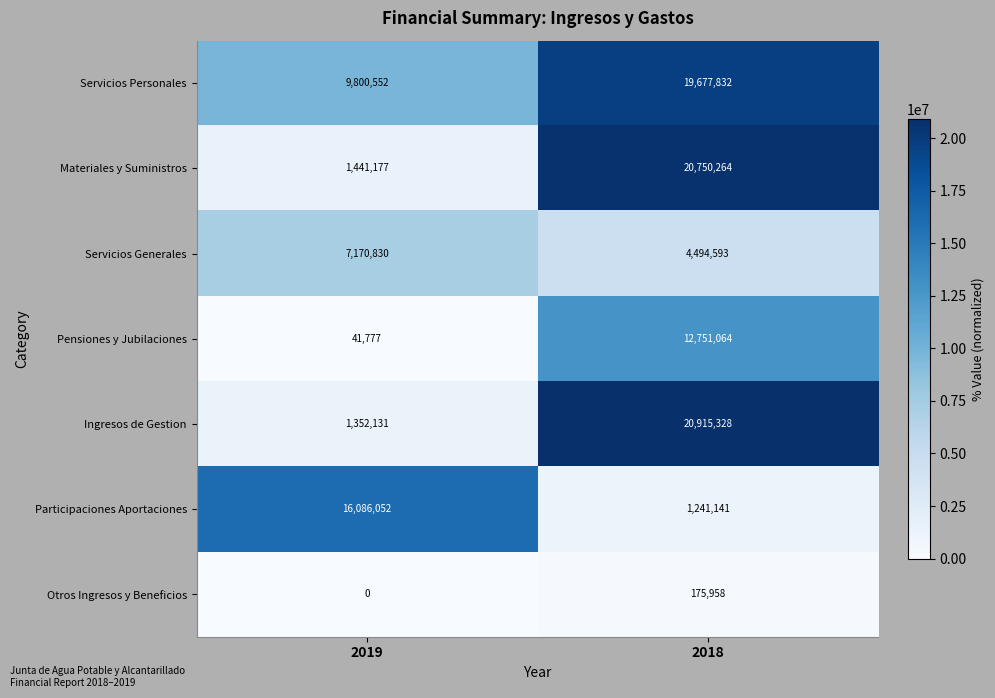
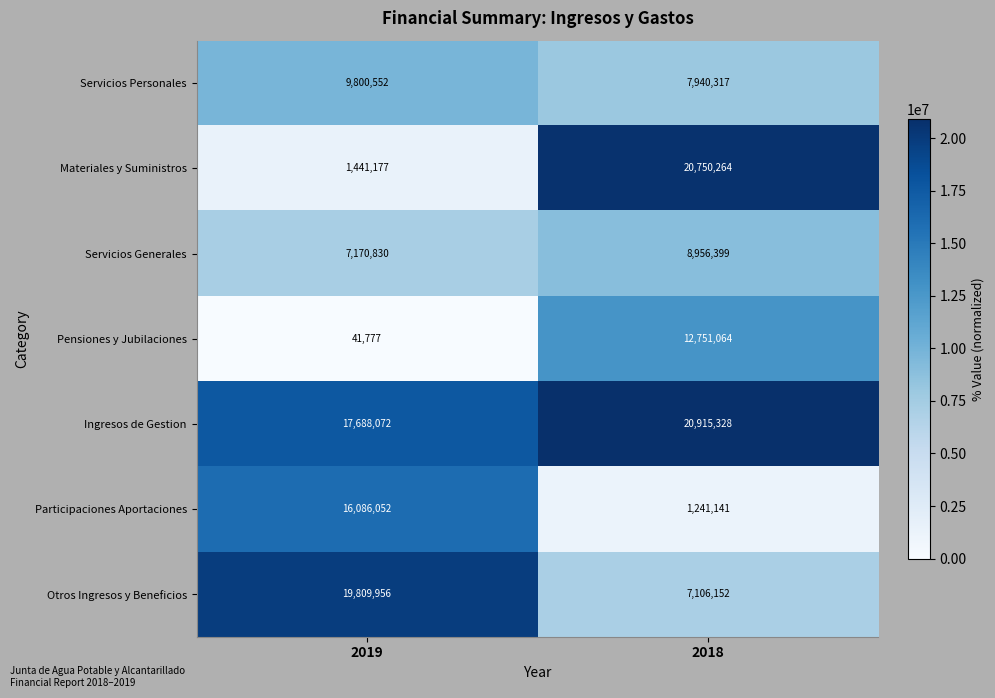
  {
    "Servicios Personales": {
      "2019": "9,800,552",
-     "2018": "19,677,832"
+     "2018": "7,940,317"
    },
    "Materiales y Suministros": {
      "2019": "1,441,177",
      "2018": "20,750,264"
    },
    "Servicios Generales": {
      "2019": "7,170,830",
-     "2018": "4,494,593"
+     "2018": "8,956,399"
    },
    "Pensiones y Jubilaciones": {
      "2019": "41,777",
      "2018": "12,751,064"
    },
    "Ingresos de Gestion": {
-     "2019": "1,352,131",
+     "2019": "17,688,072",
      "2018": "20,915,328"
    },
    "Participaciones Aportaciones": {
      "2019": "16,086,052",
      "2018": "1,241,141"
    },
    "Otros Ingresos y Beneficios": {
-     "2019": "0",
-     "2018": "175,958"
+     "2019": "19,809,956",
+     "2018": "7,106,152"
    }
  }
